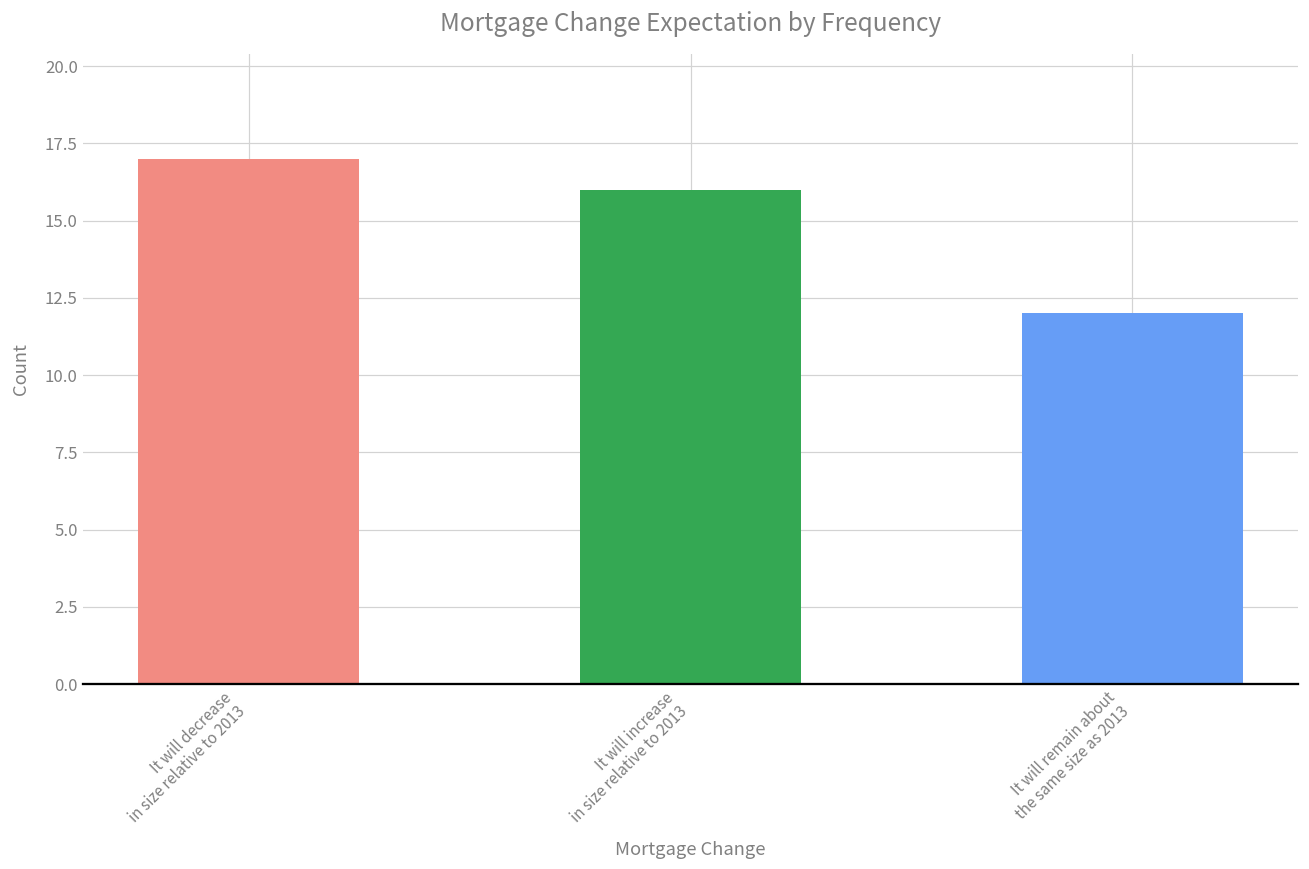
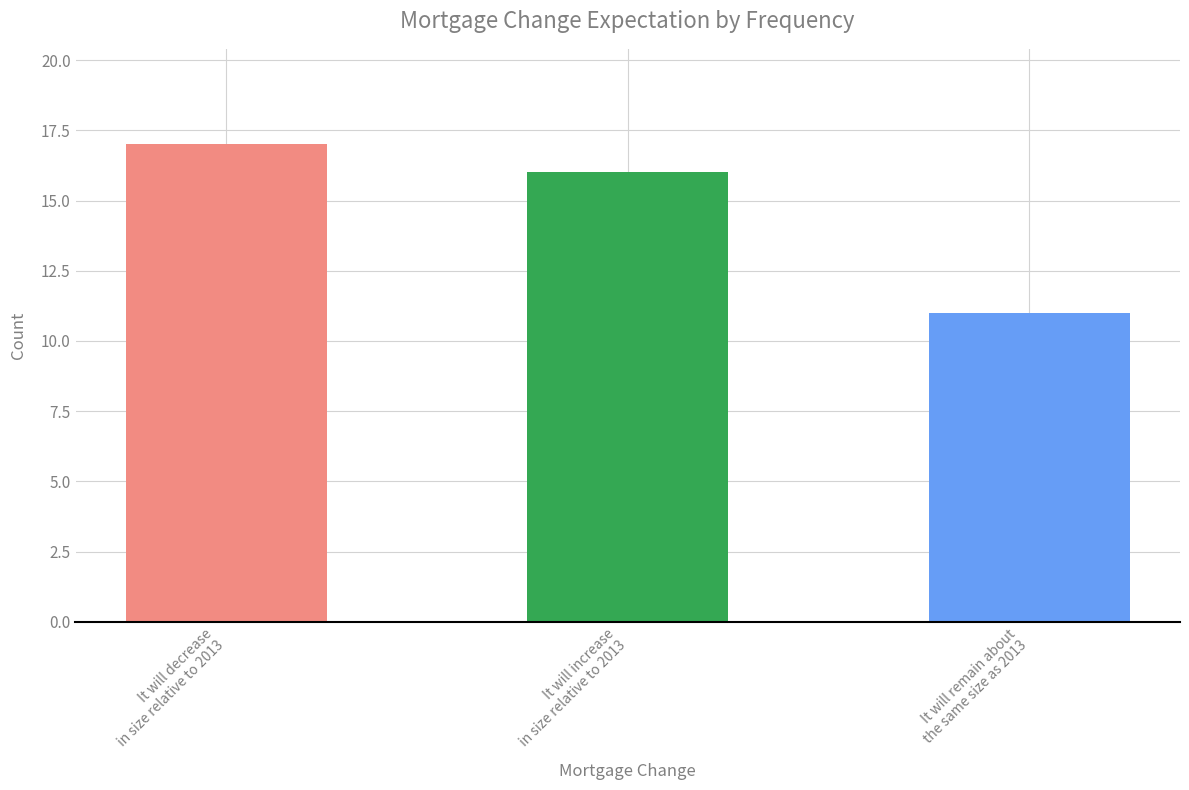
  {
    "It will decrease in size relative to 2013": 17,
    "It will increase in size relative to 2013": 16,
-   "It will remain about the same size as 2013": 12
+   "It will remain about the same size as 2013": 11
  }
